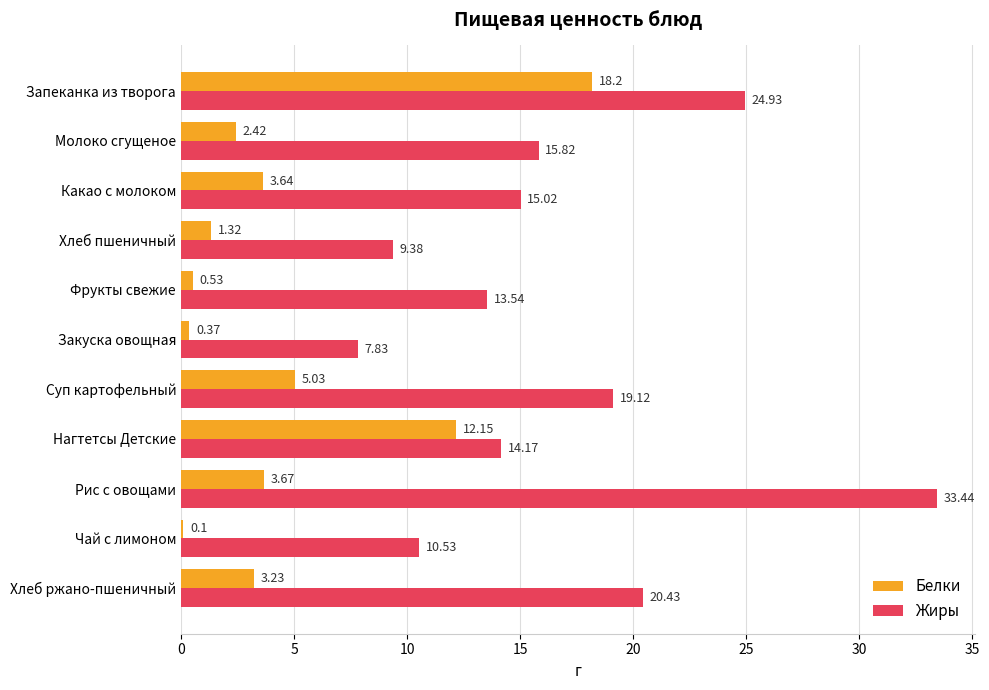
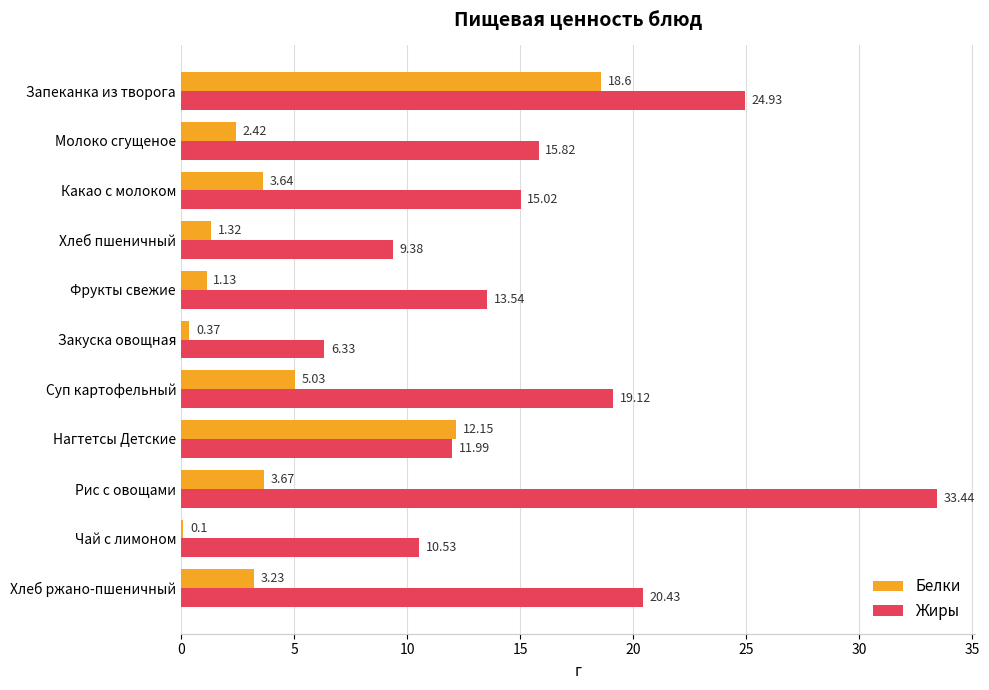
  {
    "Белки": {
-     "Запеканка из творога": 18.2,
+     "Запеканка из творога": 18.6,
      "Молоко сгущеное": 2.42,
      "Какао с молоком": 3.64,
      "Хлеб пшеничный": 1.32,
-     "Фрукты свежие": 0.53,
+     "Фрукты свежие": 1.13,
      "Закуска овощная": 0.37,
      "Суп картофельный": 5.03,
      "Нагтетсы Детские": 12.15,
      "Рис с овощами": 3.67,
      "Чай с лимоном": 0.1,
      "Хлеб ржано-пшеничный": 3.23
    },
    "Жиры": {
      "Запеканка из творога": 24.93,
      "Молоко сгущеное": 15.82,
      "Какао с молоком": 15.02,
      "Хлеб пшеничный": 9.38,
      "Фрукты свежие": 13.54,
-     "Закуска овощная": 7.83,
+     "Закуска овощная": 6.33,
      "Суп картофельный": 19.12,
-     "Нагтетсы Детские": 14.17,
+     "Нагтетсы Детские": 11.99,
      "Рис с овощами": 33.44,
      "Чай с лимоном": 10.53,
      "Хлеб ржано-пшеничный": 20.43
    }
  }
